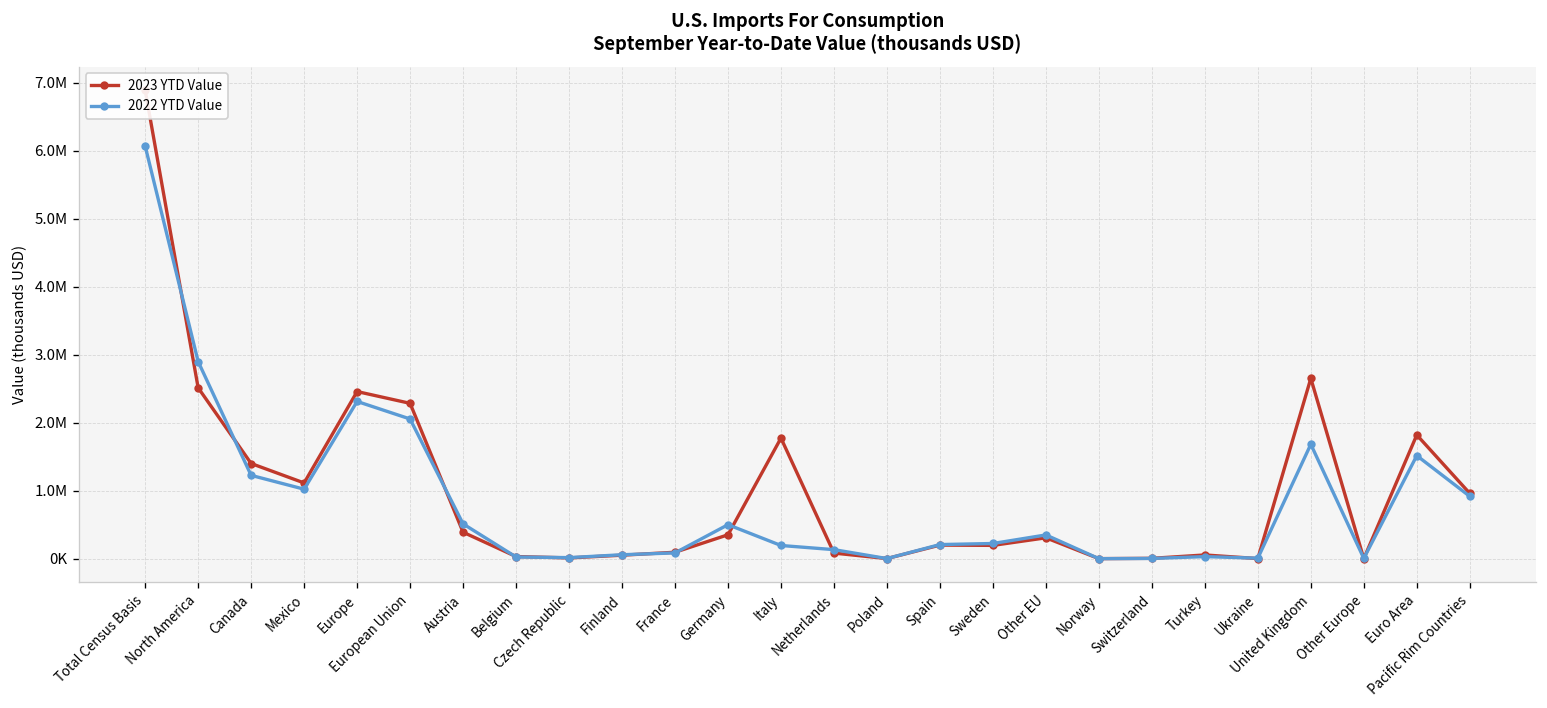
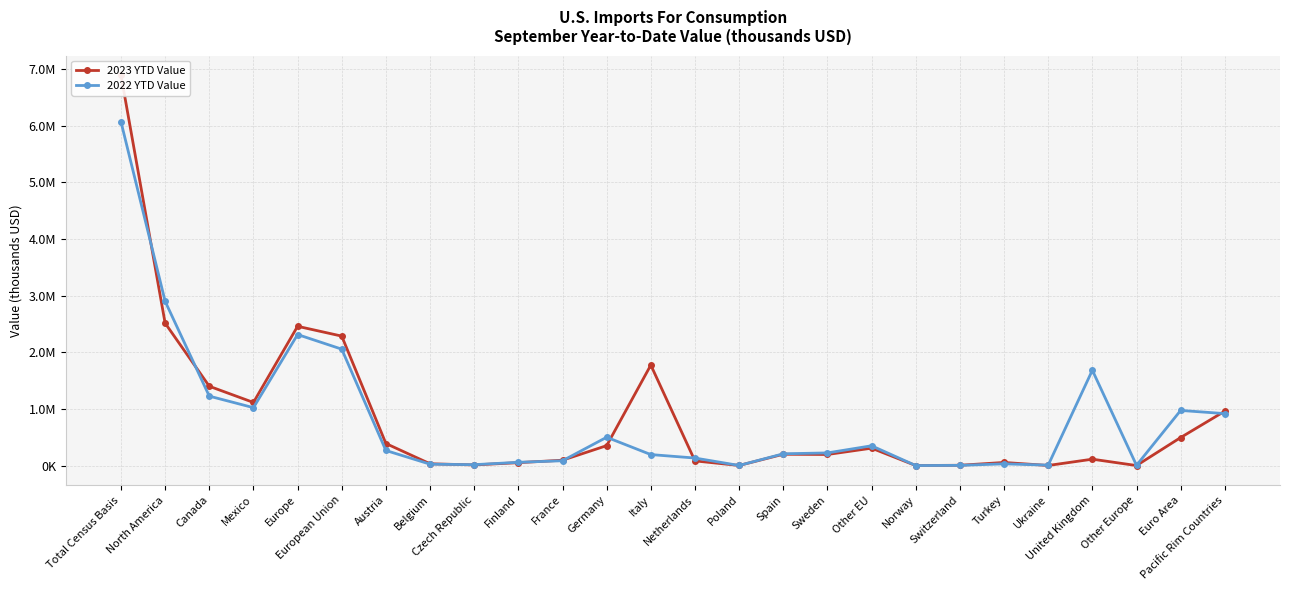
  {
    "2023 YTD Value": {
      "North America": 2500000,
      "Canada": 1400000,
      "Mexico": 1100000,
      "Europe": 2500000,
      "European Union": 2300000,
      "Austria": 400000,
      "Germany": 400000,
      "Italy": 1800000,
      "Netherlands": 100000,
-     "United Kingdom": 2700000,
-     "Euro Area": 1800000
+     "United Kingdom": 100000,
+     "Euro Area": 500000
    },
    "2022 YTD Value": {
      "Total Census Basis": 6100000,
      "North America": 2900000,
      "Canada": 1200000,
      "Mexico": 1000000,
      "Europe": 2300000,
      "European Union": 2100000,
-     "Austria": 500000,
+     "Austria": 300000,
      "Germany": 500000,
      "Italy": 200000,
      "Netherlands": 100000,
      "United Kingdom": 1700000,
-     "Euro Area": 1500000
+     "Euro Area": 1000000
    }
  }
